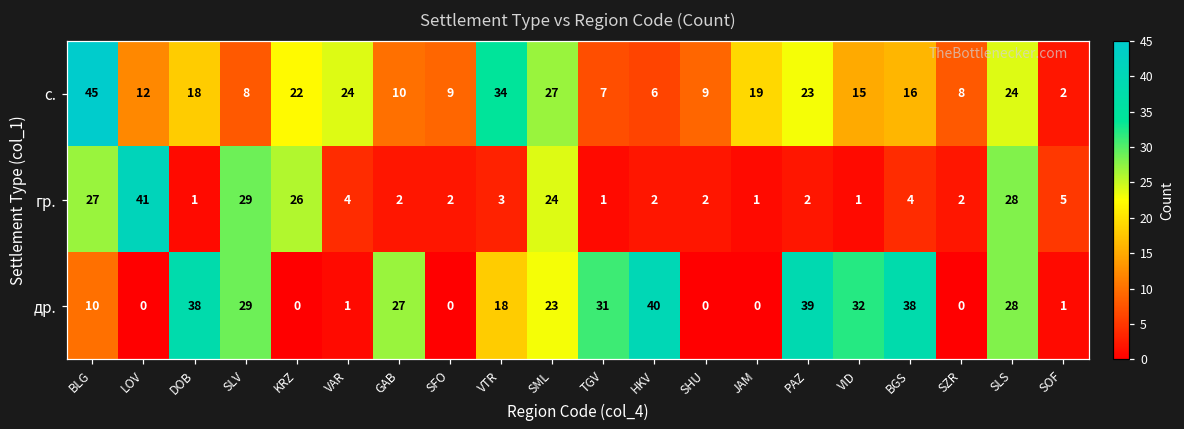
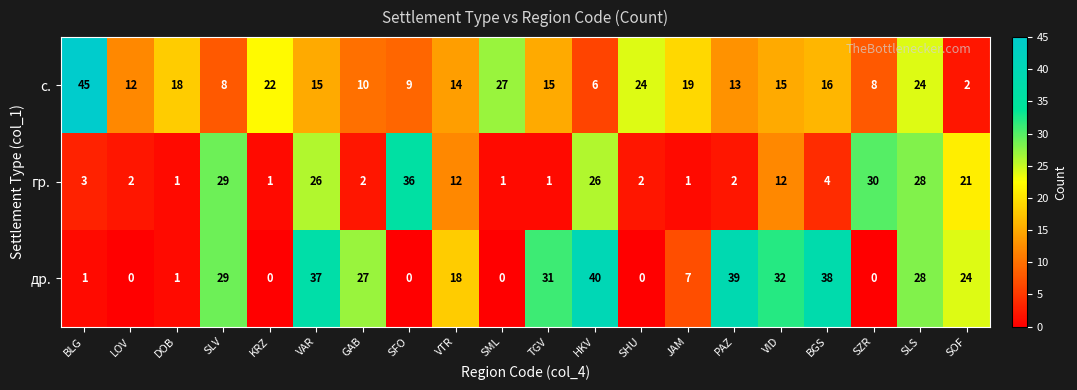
  {
    "с.": {
      "BLG": 45,
      "LOV": 12,
      "DOB": 18,
      "SLV": 8,
      "KRZ": 22,
-     "VAR": 24,
+     "VAR": 15,
      "GAB": 10,
      "SFO": 9,
-     "VTR": 34,
+     "VTR": 14,
      "SML": 27,
-     "TGV": 7,
+     "TGV": 15,
      "HKV": 6,
-     "SHU": 9,
+     "SHU": 24,
      "JAM": 19,
-     "PAZ": 23,
+     "PAZ": 13,
      "VID": 15,
      "BGS": 16,
      "SZR": 8,
      "SOF": 2
    },
    "гр.": {
-     "BLG": 27,
-     "LOV": 41,
+     "BLG": 3,
+     "LOV": 2,
      "DOB": 1,
      "SLV": 29,
-     "KRZ": 26,
-     "VAR": 4,
+     "KRZ": 1,
+     "VAR": 26,
      "GAB": 2,
-     "SFO": 2,
-     "VTR": 3,
-     "SML": 24,
+     "SFO": 36,
+     "VTR": 12,
+     "SML": 1,
      "TGV": 1,
-     "HKV": 2,
+     "HKV": 26,
      "SHU": 2,
      "JAM": 1,
      "PAZ": 2,
-     "VID": 1,
+     "VID": 12,
      "BGS": 4,
-     "SZR": 2,
+     "SZR": 30,
      "SLS": 28,
-     "SOF": 5
+     "SOF": 21
    },
    "др.": {
-     "BLG": 10,
+     "BLG": 1,
      "LOV": 0,
-     "DOB": 38,
+     "DOB": 1,
      "SLV": 29,
      "KRZ": 0,
-     "VAR": 1,
+     "VAR": 37,
      "GAB": 27,
      "SFO": 0,
      "VTR": 18,
-     "SML": 23,
+     "SML": 0,
      "TGV": 31,
      "HKV": 40,
      "SHU": 0,
-     "JAM": 0,
+     "JAM": 7,
      "PAZ": 39,
      "VID": 32,
      "BGS": 38,
      "SZR": 0,
      "SLS": 28,
-     "SOF": 1
+     "SOF": 24
    }
  }
